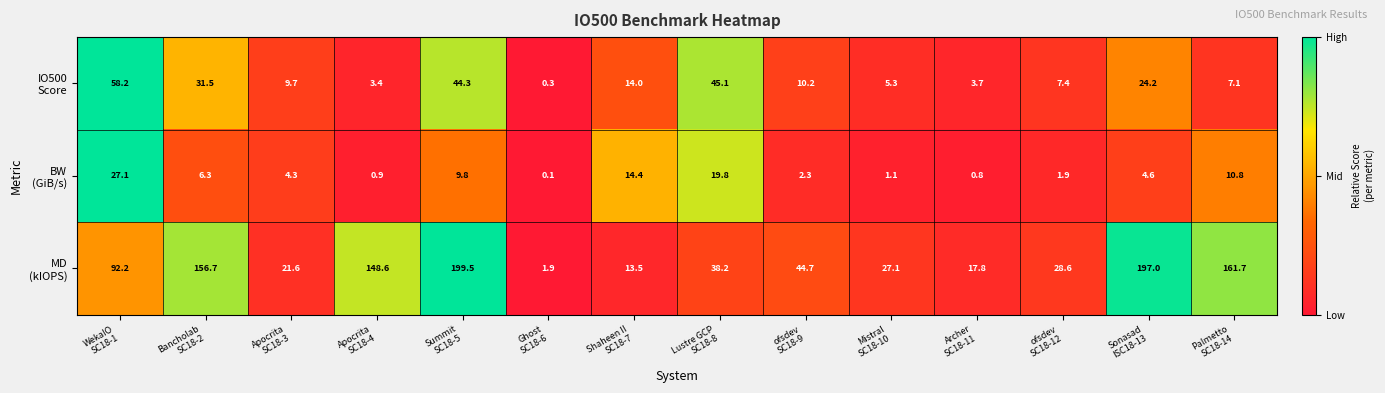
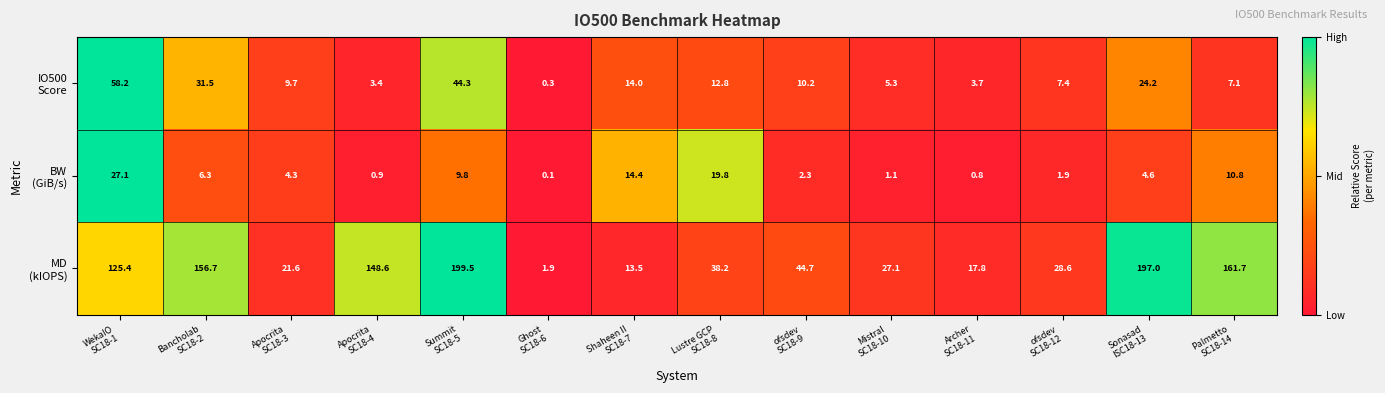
  {
    "IO500 Score": {
      "WekaIO SC18-1": 58.2,
      "Bancholab SC18-2": 31.5,
      "Apocrita SC18-3": 9.7,
      "Apocrita SC18-4": 3.4,
      "Summit SC18-5": 44.3,
      "Ghost SC18-6": 0.3,
      "Shaheen II SC18-7": 14.0,
-     "Lustre GCP SC18-8": 45.1,
+     "Lustre GCP SC18-8": 12.8,
      "ofsdev SC18-9": 10.2,
      "Mistral SC18-10": 5.3,
      "Archer SC18-11": 3.7,
      "ofsdev SC18-12": 7.4,
      "Sonasad ISC18-13": 24.2,
      "Palmetto SC18-14": 7.1
    },
    "BW (GiB/s)": {
      "WekaIO SC18-1": 27.1,
      "Bancholab SC18-2": 6.3,
      "Apocrita SC18-3": 4.3,
      "Apocrita SC18-4": 0.9,
      "Summit SC18-5": 9.8,
      "Ghost SC18-6": 0.1,
      "Shaheen II SC18-7": 14.4,
      "Lustre GCP SC18-8": 19.8,
      "ofsdev SC18-9": 2.3,
      "Mistral SC18-10": 1.1,
      "Archer SC18-11": 0.8,
      "ofsdev SC18-12": 1.9,
      "Sonasad ISC18-13": 4.6,
      "Palmetto SC18-14": 10.8
    },
    "MD (kIOPS)": {
-     "WekaIO SC18-1": 92.2,
+     "WekaIO SC18-1": 125.4,
      "Bancholab SC18-2": 156.7,
      "Apocrita SC18-3": 21.6,
      "Apocrita SC18-4": 148.6,
      "Summit SC18-5": 199.5,
      "Ghost SC18-6": 1.9,
      "Shaheen II SC18-7": 13.5,
      "Lustre GCP SC18-8": 38.2,
      "ofsdev SC18-9": 44.7,
      "Mistral SC18-10": 27.1,
      "Archer SC18-11": 17.8,
      "ofsdev SC18-12": 28.6,
      "Sonasad ISC18-13": 197.0,
      "Palmetto SC18-14": 161.7
    }
  }
